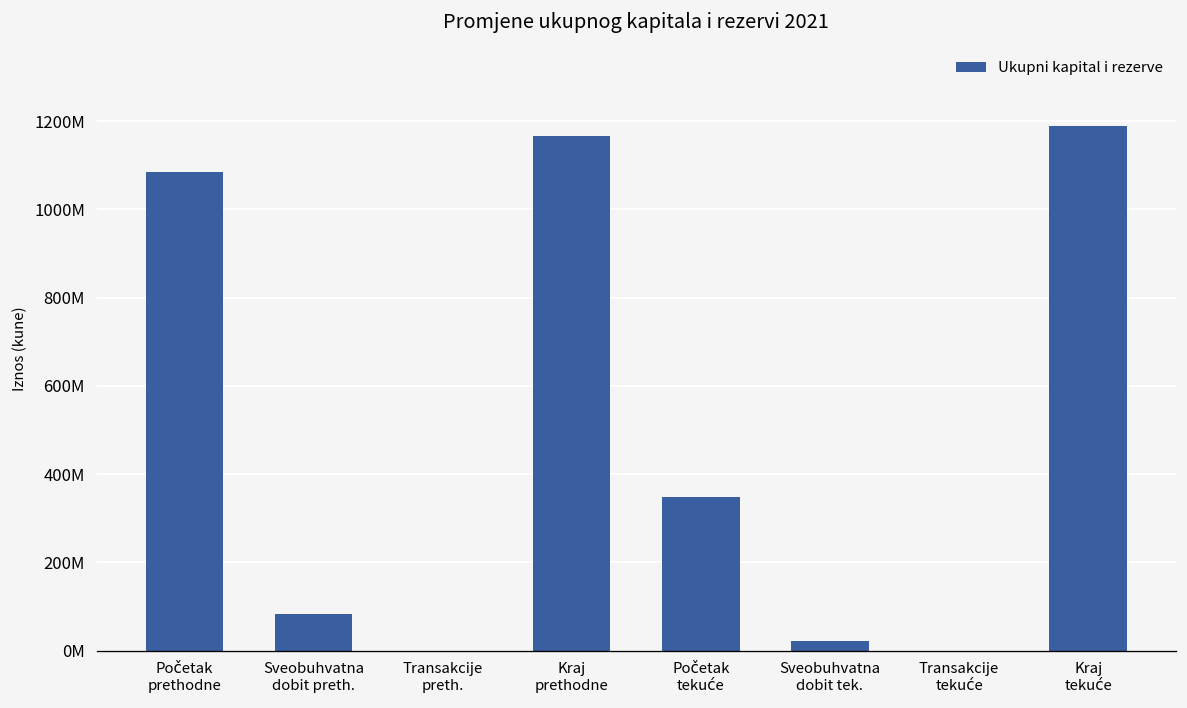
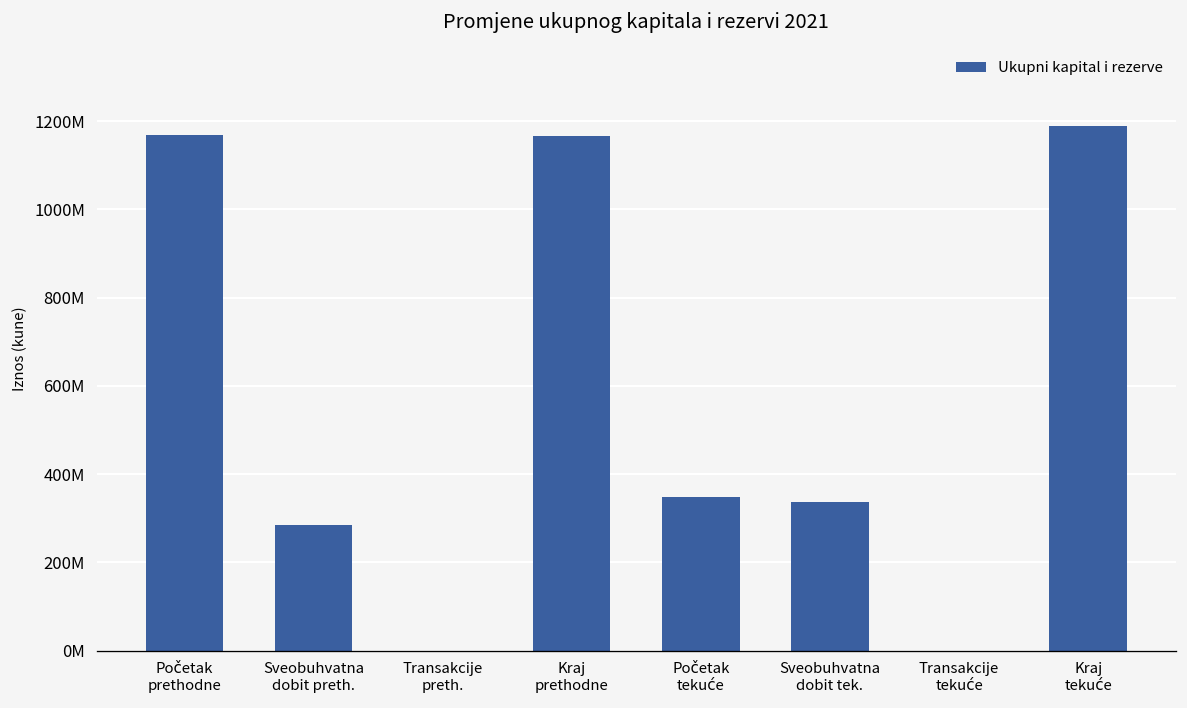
  {
-   "Početak prethodne": 1080000000,
-   "Sveobuhvatna dobit preth.": 80000000,
+   "Početak prethodne": 1170000000,
+   "Sveobuhvatna dobit preth.": 290000000,
    "Transakcije preth.": 0,
    "Kraj prethodne": 1170000000,
    "Početak tekuće": 350000000,
-   "Sveobuhvatna dobit tek.": 20000000,
+   "Sveobuhvatna dobit tek.": 340000000,
    "Transakcije tekuće": 0,
    "Kraj tekuće": 1190000000
  }
